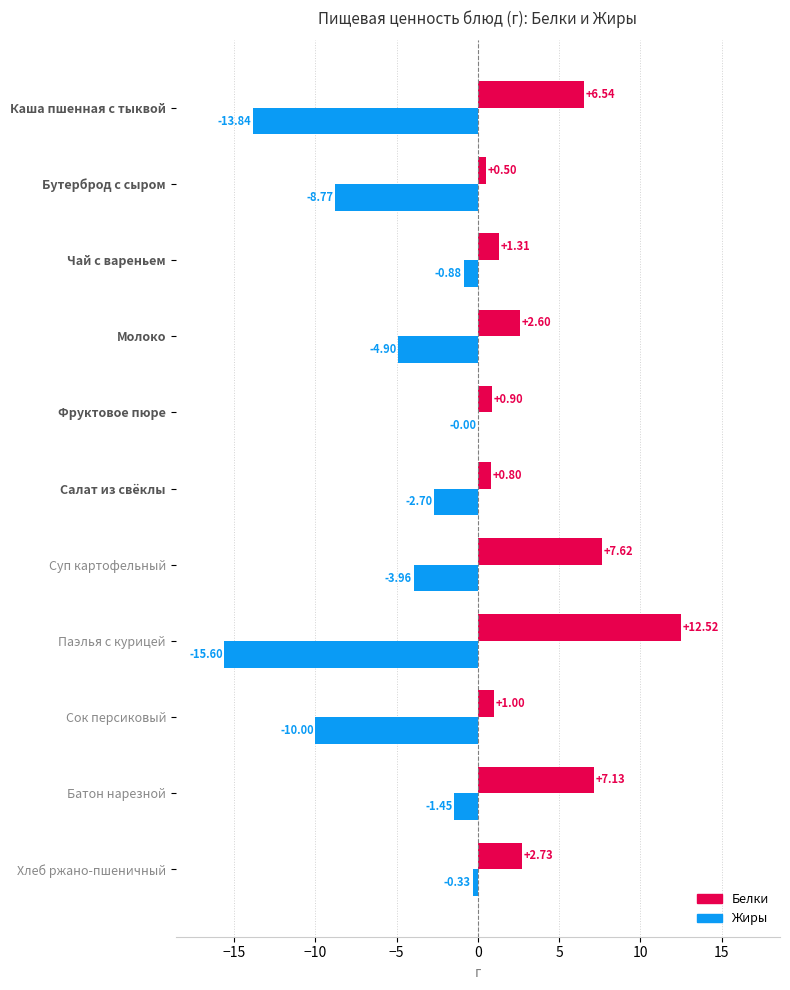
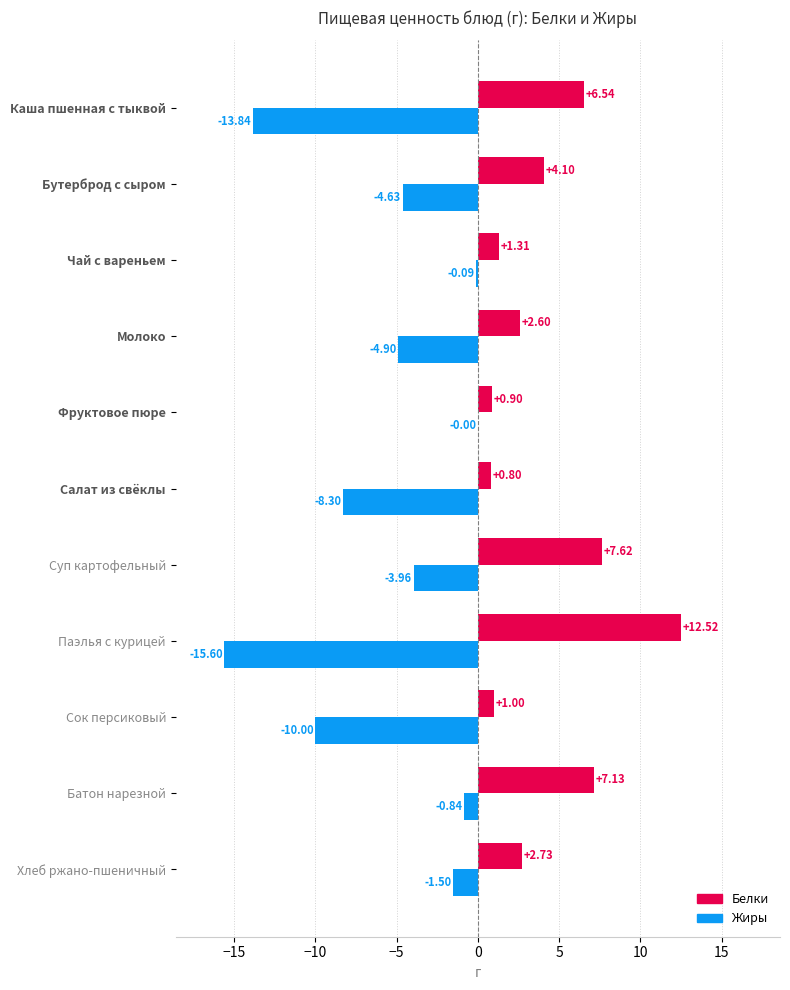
  {
    "Белки": {
      "Каша пшенная с тыквой": "+6.54",
-     "Бутерброд с сыром": "+0.50",
+     "Бутерброд с сыром": "+4.10",
      "Чай с вареньем": "+1.31",
      "Молоко": "+2.60",
      "Фруктовое пюре": "+0.90",
      "Салат из свёклы": "+0.80",
      "Суп картофельный": "+7.62",
      "Паэлья с курицей": "+12.52",
      "Сок персиковый": "+1.00",
      "Батон нарезной": "+7.13",
      "Хлеб ржано-пшеничный": "+2.73"
    },
    "Жиры": {
      "Каша пшенная с тыквой": "-13.84",
-     "Бутерброд с сыром": "-8.77",
-     "Чай с вареньем": "-0.88",
+     "Бутерброд с сыром": "-4.63",
+     "Чай с вареньем": "-0.09",
      "Молоко": "-4.90",
      "Фруктовое пюре": "-0.00",
-     "Салат из свёклы": "-2.70",
+     "Салат из свёклы": "-8.30",
      "Суп картофельный": "-3.96",
      "Паэлья с курицей": "-15.60",
      "Сок персиковый": "-10.00",
-     "Батон нарезной": "-1.45",
-     "Хлеб ржано-пшеничный": "-0.33"
+     "Батон нарезной": "-0.84",
+     "Хлеб ржано-пшеничный": "-1.50"
    }
  }
